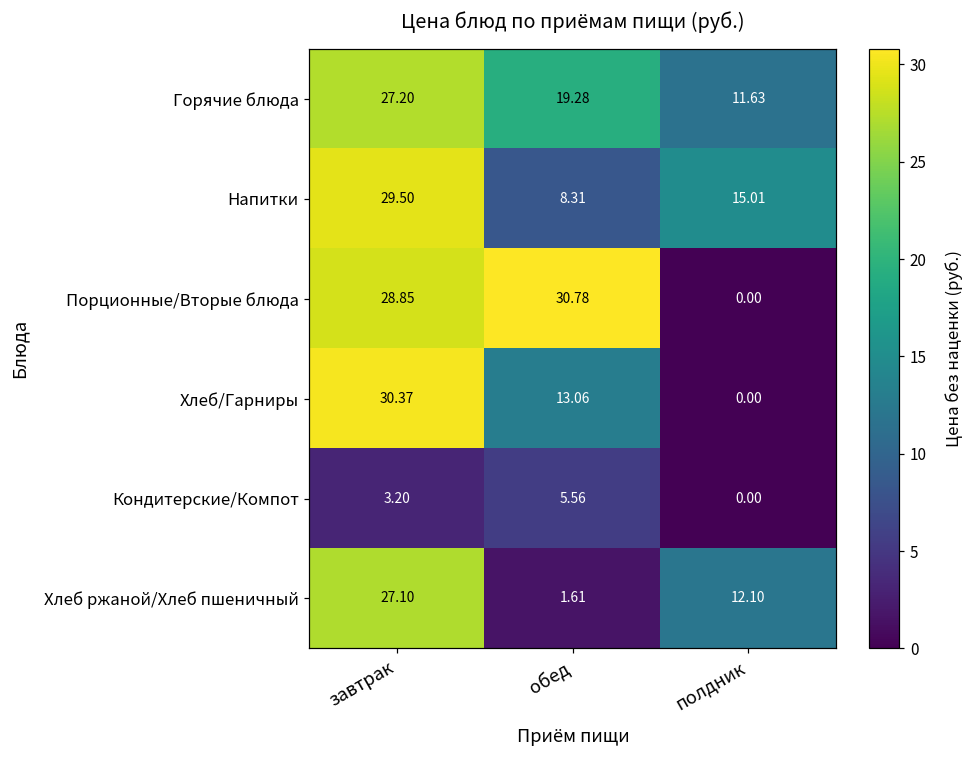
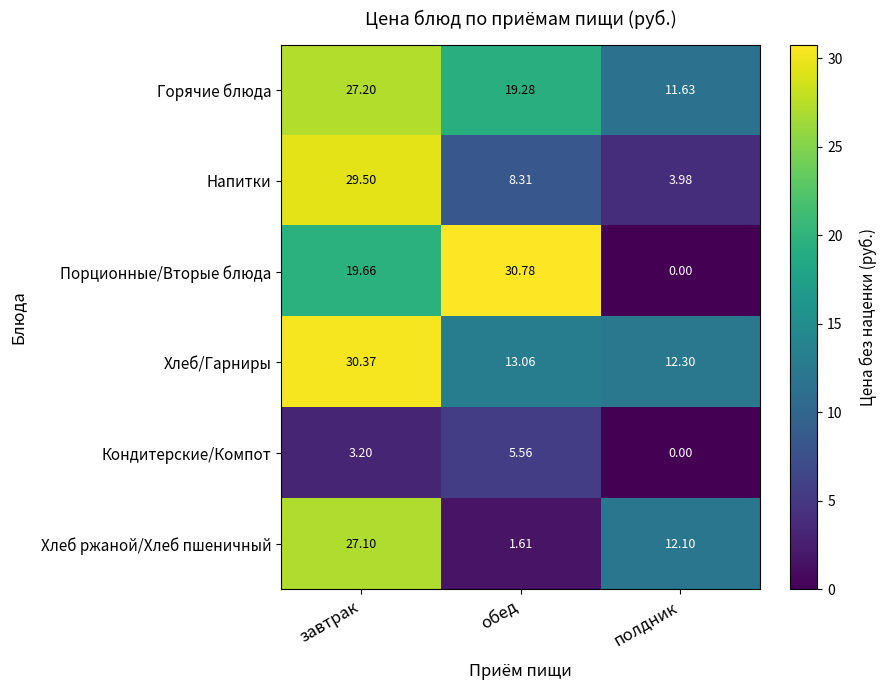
  {
    "Горячие блюда": {
      "завтрак": 27.20,
      "обед": 19.28,
      "полдник": 11.63
    },
    "Напитки": {
      "завтрак": 29.50,
      "обед": 8.31,
-     "полдник": 15.01
+     "полдник": 3.98
    },
    "Порционные/Вторые блюда": {
-     "завтрак": 28.85,
+     "завтрак": 19.66,
      "обед": 30.78,
      "полдник": 0.00
    },
    "Хлеб/Гарниры": {
      "завтрак": 30.37,
      "обед": 13.06,
-     "полдник": 0.00
+     "полдник": 12.30
    },
    "Кондитерские/Компот": {
      "завтрак": 3.20,
      "обед": 5.56,
      "полдник": 0.00
    },
    "Хлеб ржаной/Хлеб пшеничный": {
      "завтрак": 27.10,
      "обед": 1.61,
      "полдник": 12.10
    }
  }
